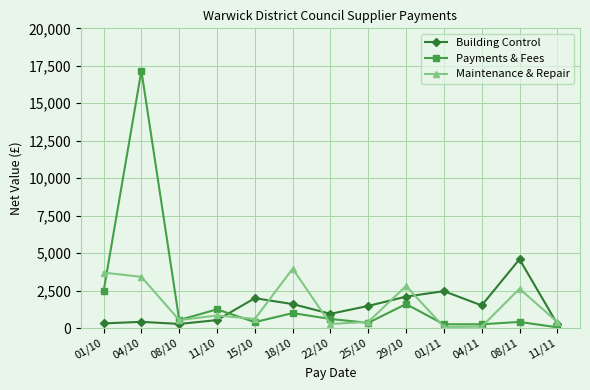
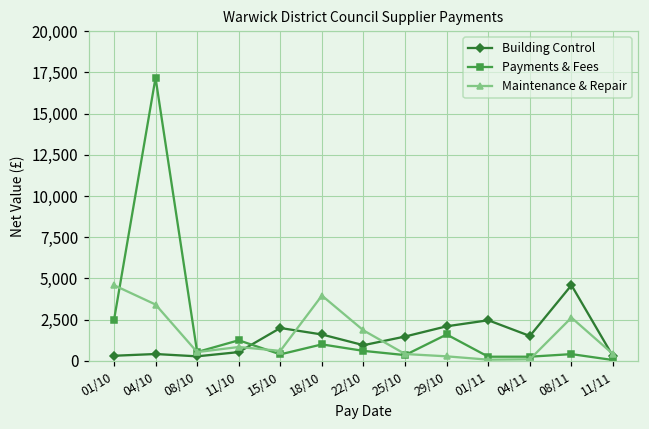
  {
    "Maintenance & Repair": {
-     "01/10": "3,700",
+     "01/10": "4,600",
      "04/10": "3,400",
      "11/10": "800",
      "15/10": "600",
      "18/10": "4,000",
-     "22/10": "300",
-     "29/10": "2,800",
+     "22/10": "1,800",
+     "29/10": "300",
      "01/11": "100",
      "08/11": "2,600"
    }
  }
